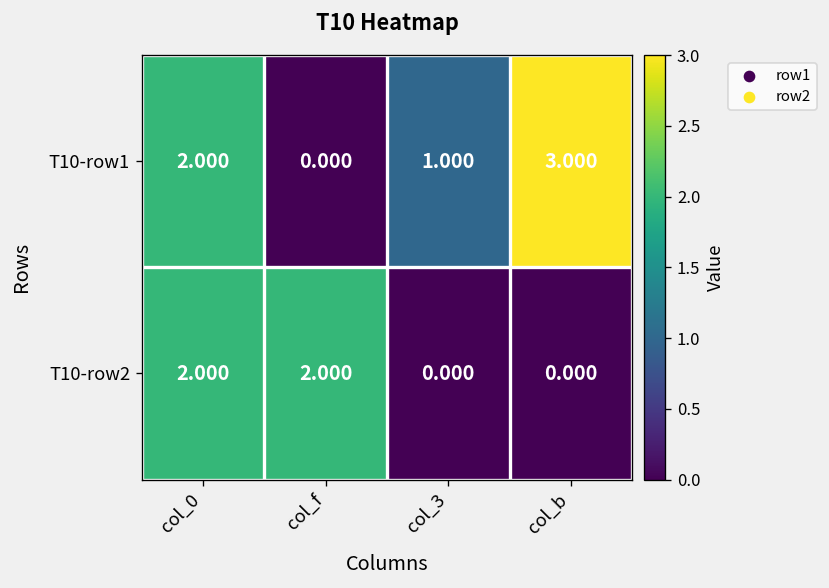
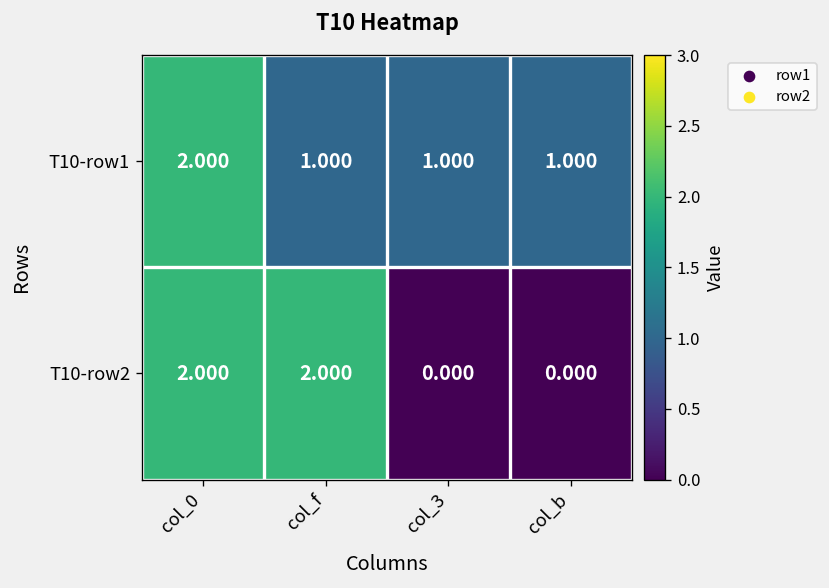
  {
    "T10-row1": {
      "col_0": 2.000,
-     "col_f": 0.000,
+     "col_f": 1.000,
      "col_3": 1.000,
-     "col_b": 3.000
+     "col_b": 1.000
    },
    "T10-row2": {
      "col_0": 2.000,
      "col_f": 2.000,
      "col_3": 0.000,
      "col_b": 0.000
    }
  }
